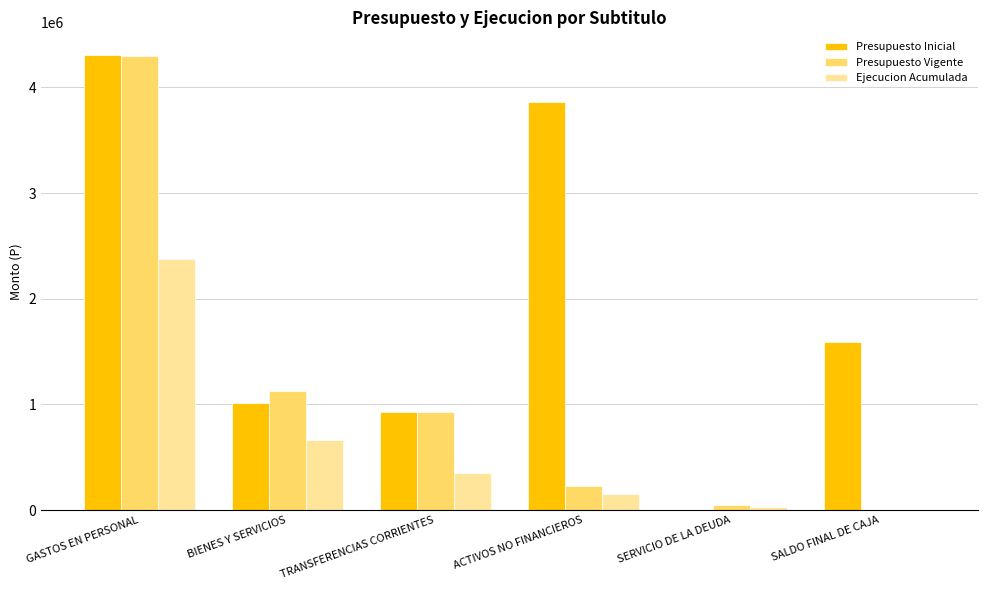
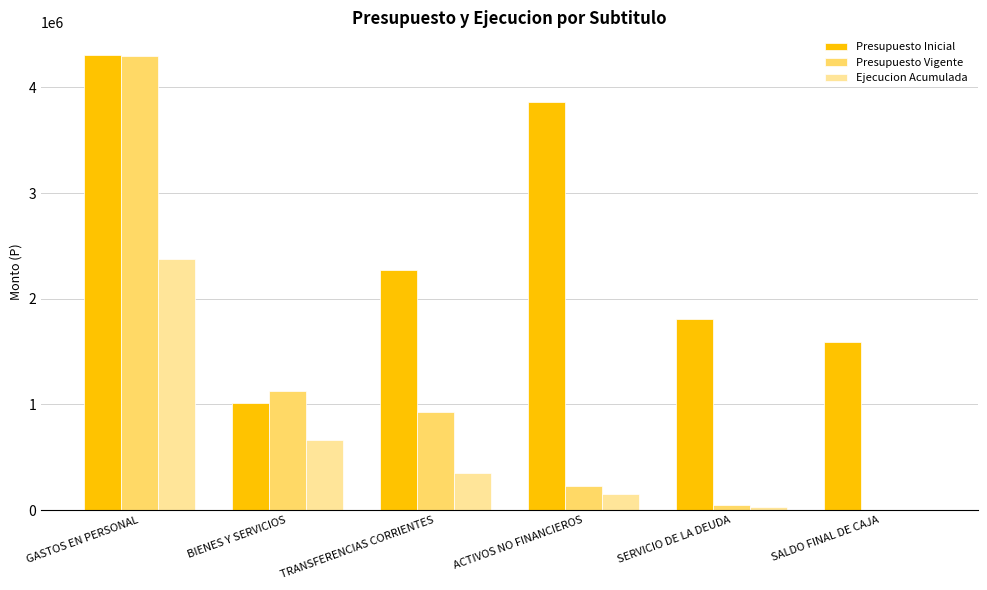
  {
    "Presupuesto Inicial": {
      "GASTOS EN PERSONAL": 4310000,
      "BIENES Y SERVICIOS": 1020000,
-     "TRANSFERENCIAS CORRIENTES": 930000,
+     "TRANSFERENCIAS CORRIENTES": 2270000,
      "ACTIVOS NO FINANCIEROS": 3860000,
-     "SERVICIO DE LA DEUDA": 0,
+     "SERVICIO DE LA DEUDA": 1810000,
      "SALDO FINAL DE CAJA": 1600000
    }
  }
